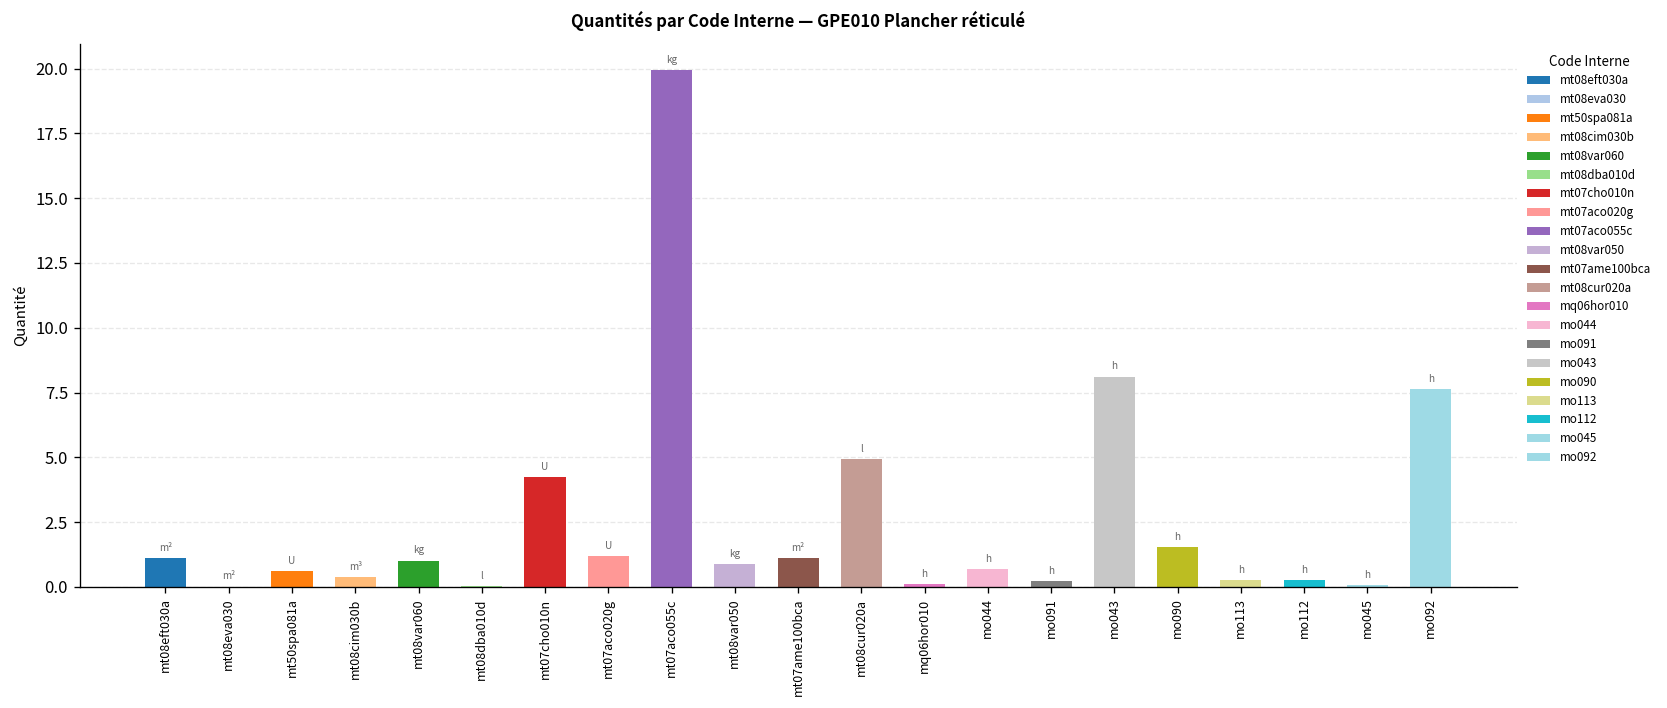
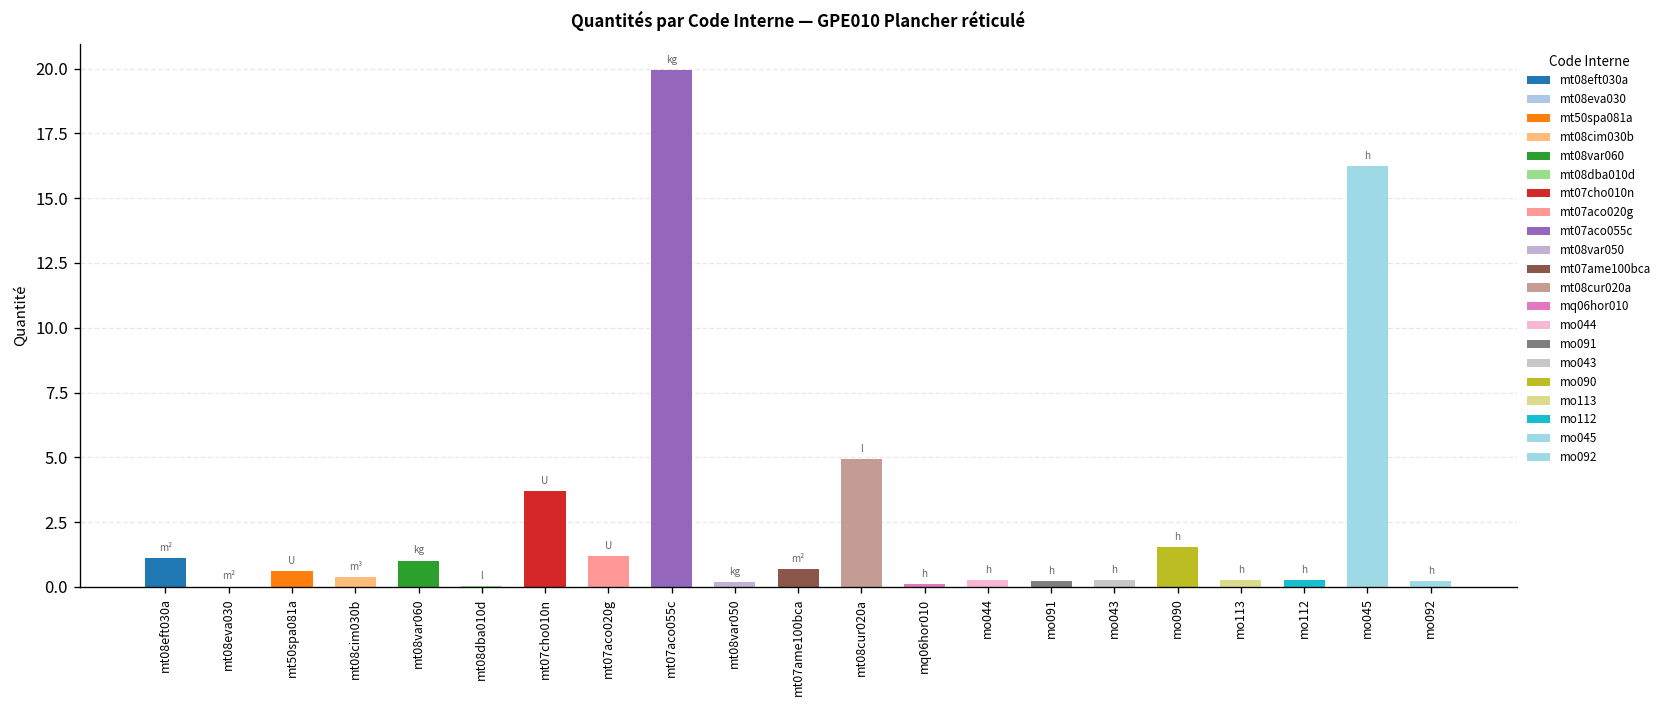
  {
    "mt08eft030a": 1.1,
    "mt50spa081a": 0.6,
    "mt08cim030b": 0.4,
    "mt08var060": 1.0,
-   "mt07cho010n": 4.2,
+   "mt07cho010n": 3.7,
    "mt07aco020g": 1.2,
    "mt07aco055c": 20.0,
-   "mt08var050": 0.9,
-   "mt07ame100bca": 1.1,
+   "mt08var050": 0.2,
+   "mt07ame100bca": 0.7,
    "mt08cur020a": 4.9,
    "mq06hor010": 0.1,
-   "mo044": 0.7,
+   "mo044": 0.3,
    "mo091": 0.2,
-   "mo043": 8.1,
+   "mo043": 0.3,
    "mo090": 1.5,
    "mo113": 0.2,
    "mo112": 0.3,
-   "mo045": 0.1,
-   "mo092": 7.6
+   "mo045": 16.2,
+   "mo092": 0.2
  }
